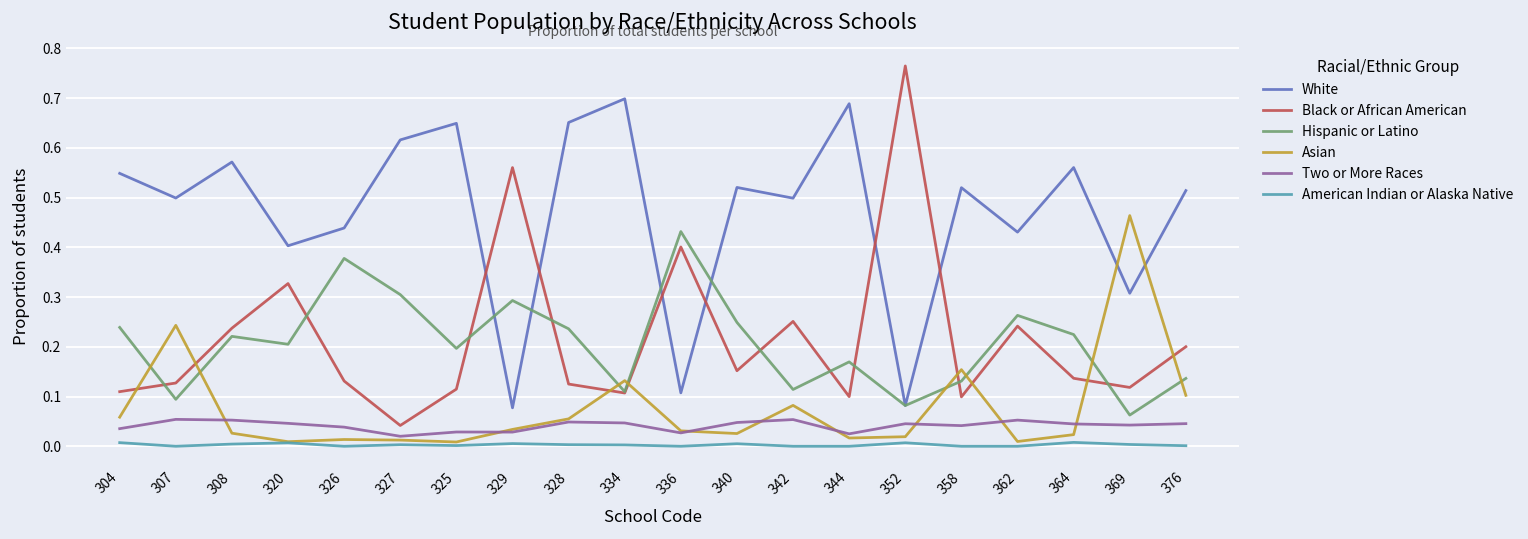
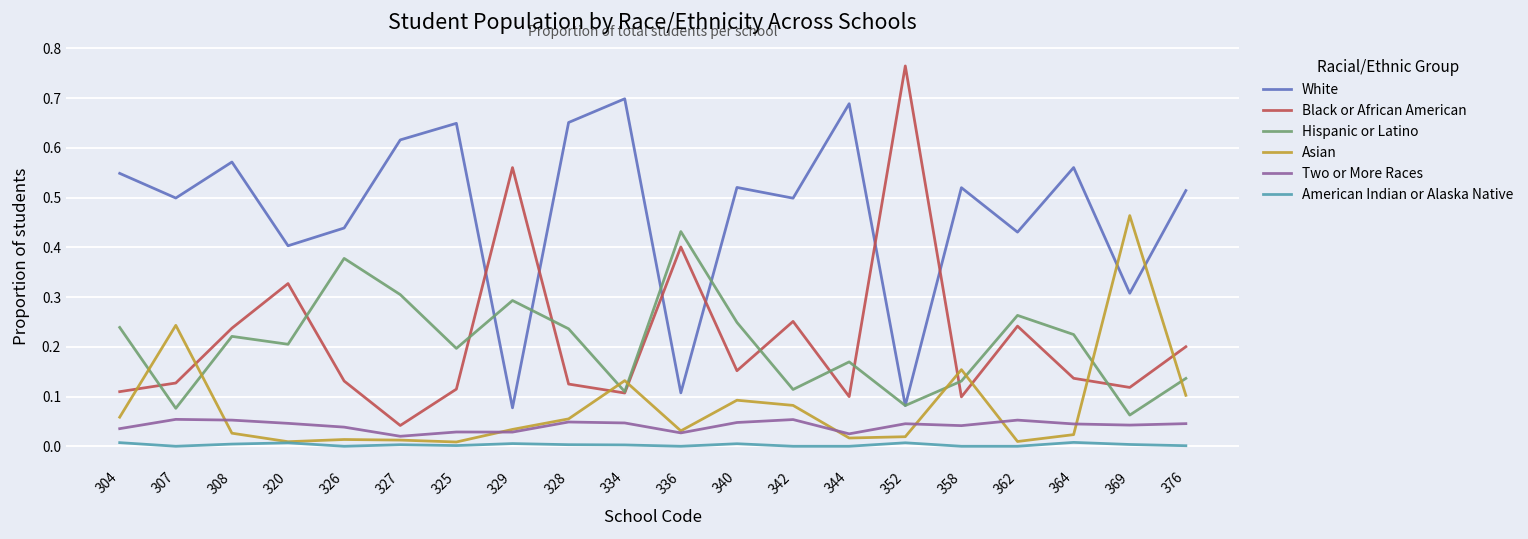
  {
    "Black or African American": {
      "304": 0.11,
      "307": 0.13,
      "308": 0.24,
      "320": 0.33,
      "326": 0.13,
      "327": 0.04,
      "325": 0.11,
      "329": 0.56,
      "328": 0.13,
      "336": 0.40,
      "340": 0.15,
      "342": 0.25,
      "344": 0.10,
      "352": 0.76,
      "358": 0.10,
      "362": 0.24,
      "364": 0.14,
      "369": 0.12,
      "376": 0.20
    },
    "Hispanic or Latino": {
      "304": 0.24,
-     "307": 0.09,
+     "307": 0.08,
      "308": 0.22,
      "320": 0.21,
      "326": 0.38,
      "327": 0.31,
      "325": 0.20,
      "329": 0.29,
      "328": 0.24,
      "336": 0.43,
      "340": 0.25,
      "342": 0.11,
      "344": 0.17,
      "358": 0.13,
      "362": 0.26,
      "364": 0.22,
      "369": 0.06,
      "376": 0.14
    },
    "Asian": {
      "304": 0.06,
      "307": 0.24,
      "308": 0.03,
      "326": 0.01,
      "327": 0.01,
      "325": 0.01,
      "328": 0.06,
      "334": 0.13,
-     "340": 0.03,
+     "340": 0.09,
      "342": 0.08,
      "344": 0.02,
      "352": 0.02,
      "358": 0.15,
      "362": 0.01,
      "364": 0.02,
      "369": 0.46,
      "376": 0.10
    }
  }
